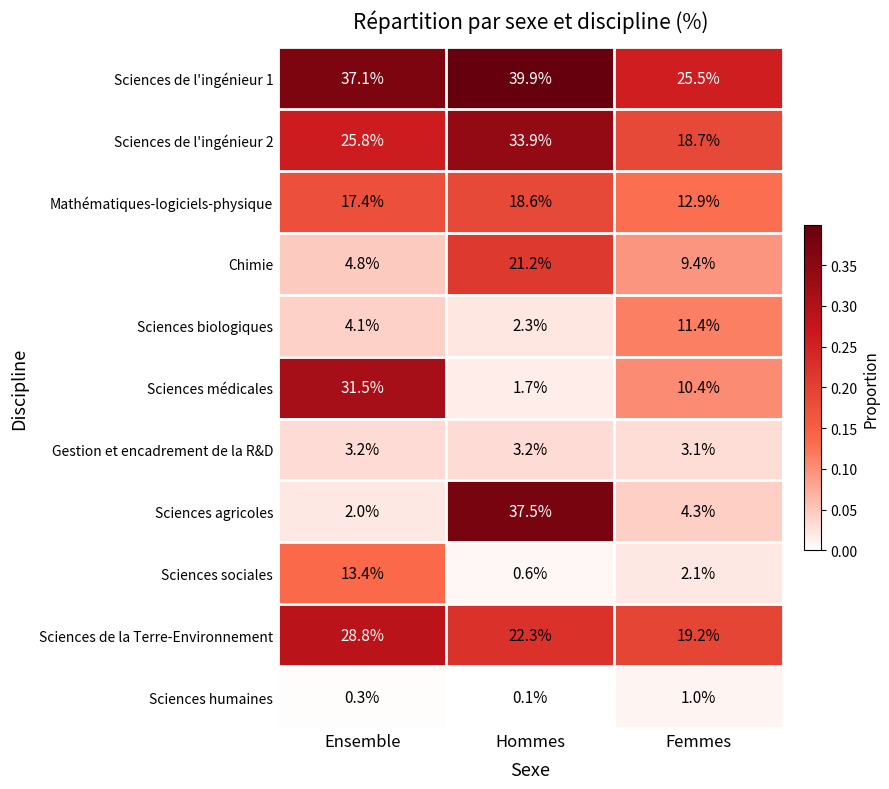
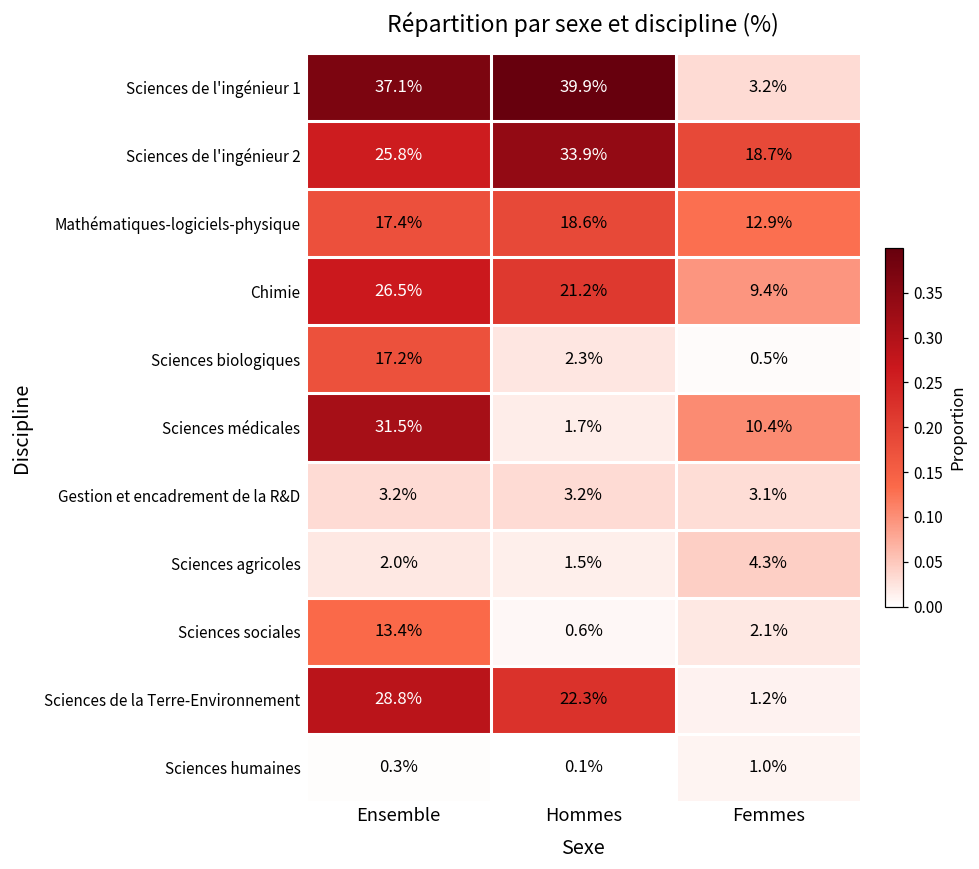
  {
    "Sciences de l'ingénieur 1": {
      "Ensemble": "37.1%",
      "Hommes": "39.9%",
-     "Femmes": "25.5%"
+     "Femmes": "3.2%"
    },
    "Sciences de l'ingénieur 2": {
      "Ensemble": "25.8%",
      "Hommes": "33.9%",
      "Femmes": "18.7%"
    },
    "Mathématiques-logiciels-physique": {
      "Ensemble": "17.4%",
      "Hommes": "18.6%",
      "Femmes": "12.9%"
    },
    "Chimie": {
-     "Ensemble": "4.8%",
+     "Ensemble": "26.5%",
      "Hommes": "21.2%",
      "Femmes": "9.4%"
    },
    "Sciences biologiques": {
-     "Ensemble": "4.1%",
+     "Ensemble": "17.2%",
      "Hommes": "2.3%",
-     "Femmes": "11.4%"
+     "Femmes": "0.5%"
    },
    "Sciences médicales": {
      "Ensemble": "31.5%",
      "Hommes": "1.7%",
      "Femmes": "10.4%"
    },
    "Gestion et encadrement de la R&D": {
      "Ensemble": "3.2%",
      "Hommes": "3.2%",
      "Femmes": "3.1%"
    },
    "Sciences agricoles": {
      "Ensemble": "2.0%",
-     "Hommes": "37.5%",
+     "Hommes": "1.5%",
      "Femmes": "4.3%"
    },
    "Sciences sociales": {
      "Ensemble": "13.4%",
      "Hommes": "0.6%",
      "Femmes": "2.1%"
    },
    "Sciences de la Terre-Environnement": {
      "Ensemble": "28.8%",
      "Hommes": "22.3%",
-     "Femmes": "19.2%"
+     "Femmes": "1.2%"
    },
    "Sciences humaines": {
      "Ensemble": "0.3%",
      "Hommes": "0.1%",
      "Femmes": "1.0%"
    }
  }
